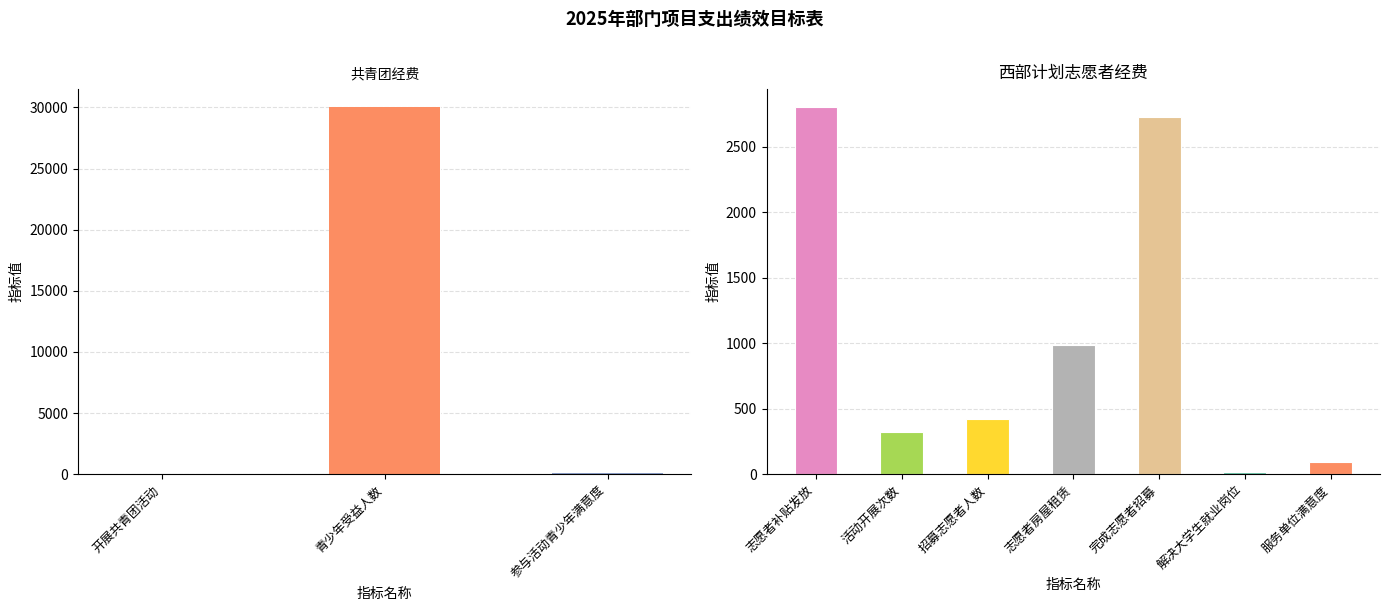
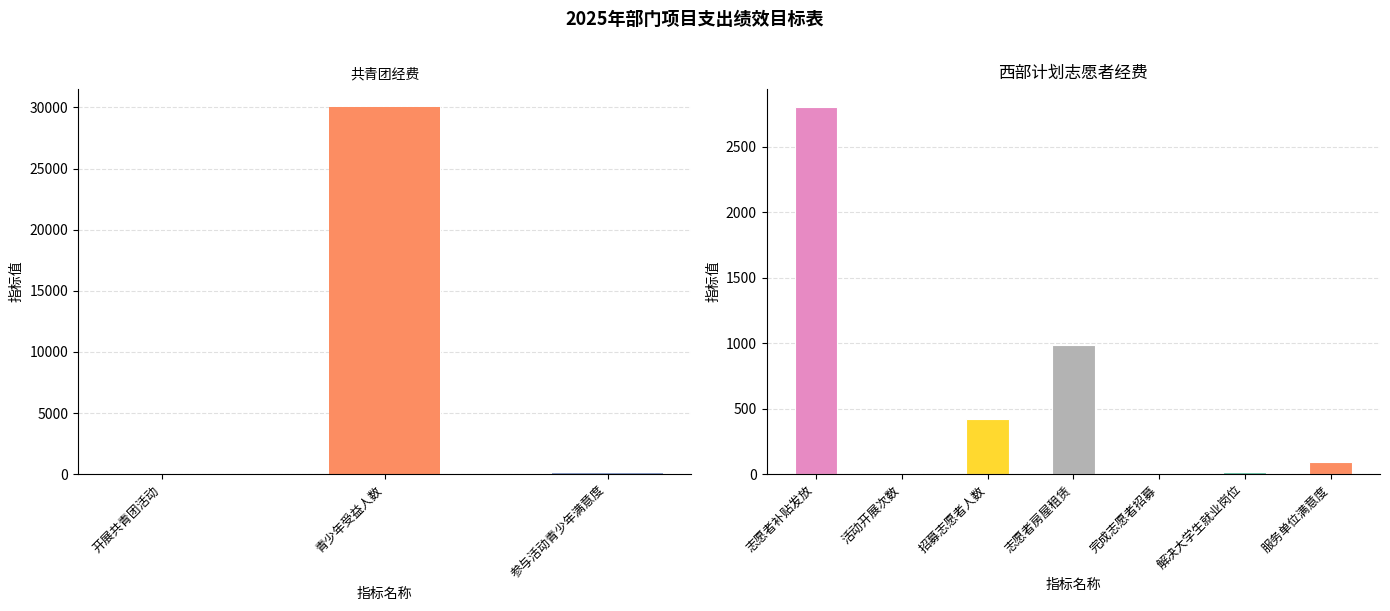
  {
    "西部计划志愿者经费": {
      "志愿者补贴发放": 2800,
-     "活动开展次数": 320,
+     "活动开展次数": 10,
      "招募志愿者人数": 420,
      "志愿者房屋租赁": 990,
-     "完成志愿者招募": 2730,
+     "完成志愿者招募": 10,
      "服务单位满意度": 90
    }
  }
